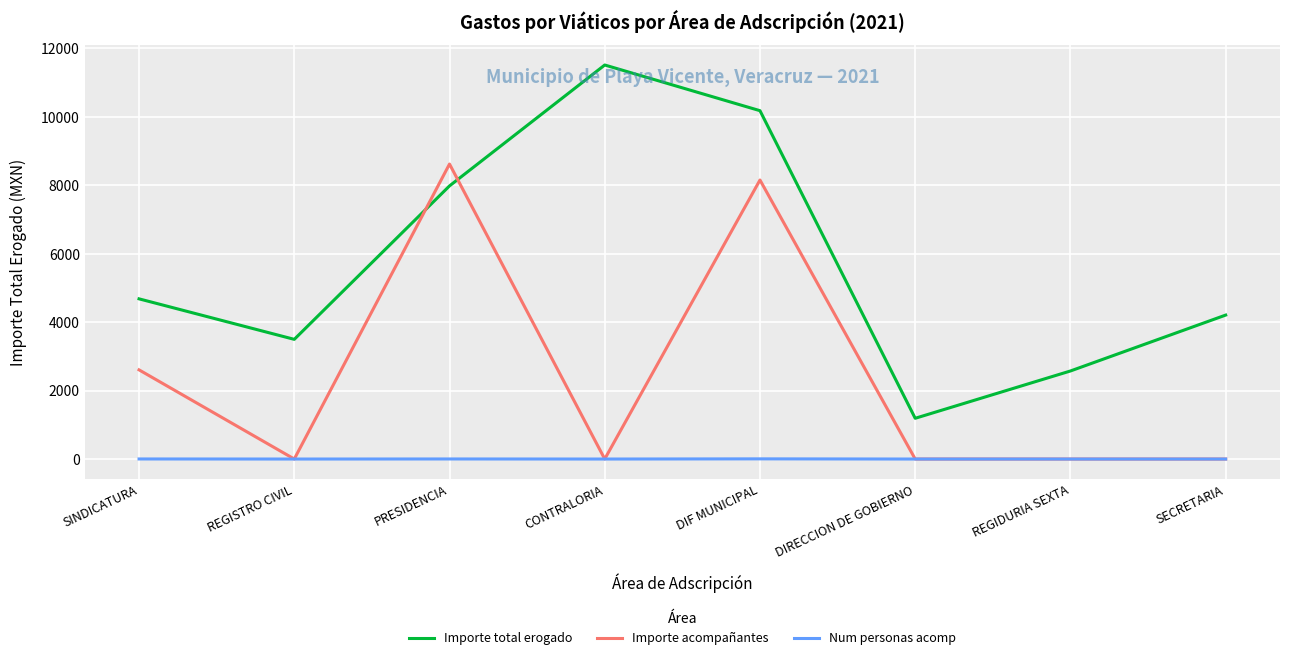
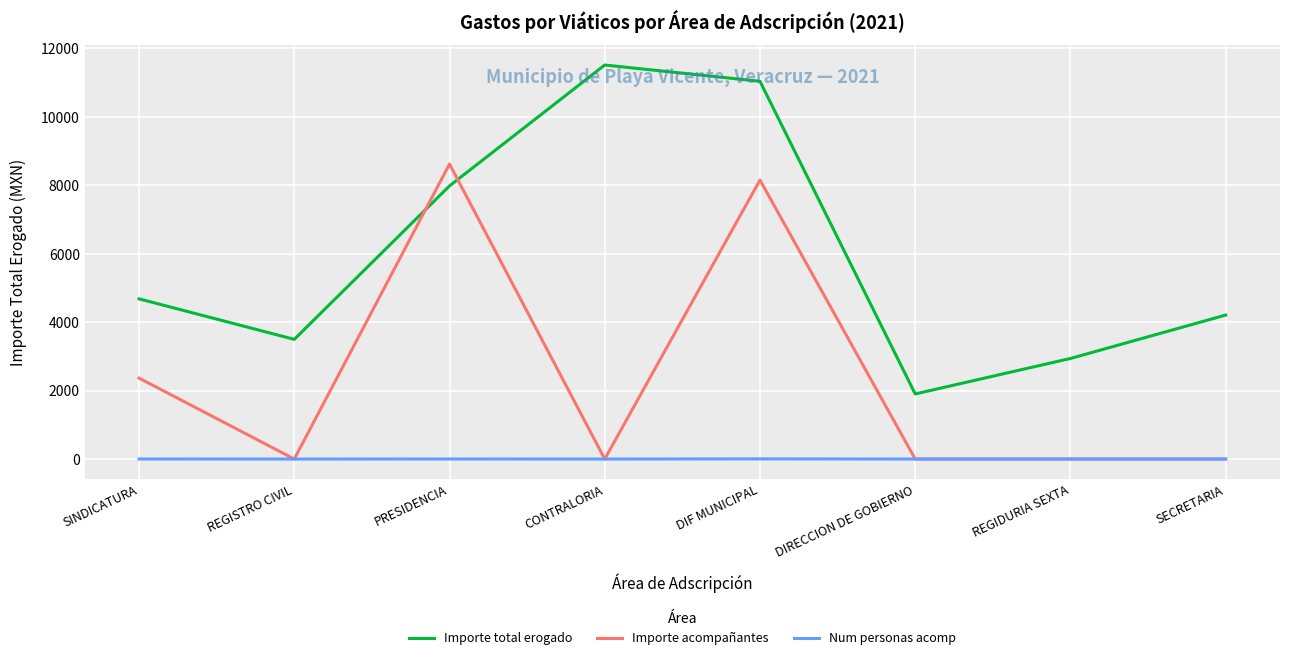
  {
    "Importe total erogado": {
      "SINDICATURA": 4700,
      "REGISTRO CIVIL": 3500,
      "PRESIDENCIA": 8000,
      "CONTRALORIA": 11500,
-     "DIF MUNICIPAL": 10200,
-     "DIRECCION DE GOBIERNO": 1200,
-     "REGIDURIA SEXTA": 2600,
+     "DIF MUNICIPAL": 11000,
+     "DIRECCION DE GOBIERNO": 1900,
+     "REGIDURIA SEXTA": 2900,
      "SECRETARIA": 4200
    },
    "Importe acompañantes": {
-     "SINDICATURA": 2600,
+     "SINDICATURA": 2400,
      "PRESIDENCIA": 8600,
      "DIF MUNICIPAL": 8100
    },
    "Num personas acomp": {
      "SINDICATURA": 0,
      "PRESIDENCIA": 0,
      "DIF MUNICIPAL": 0
    }
  }
